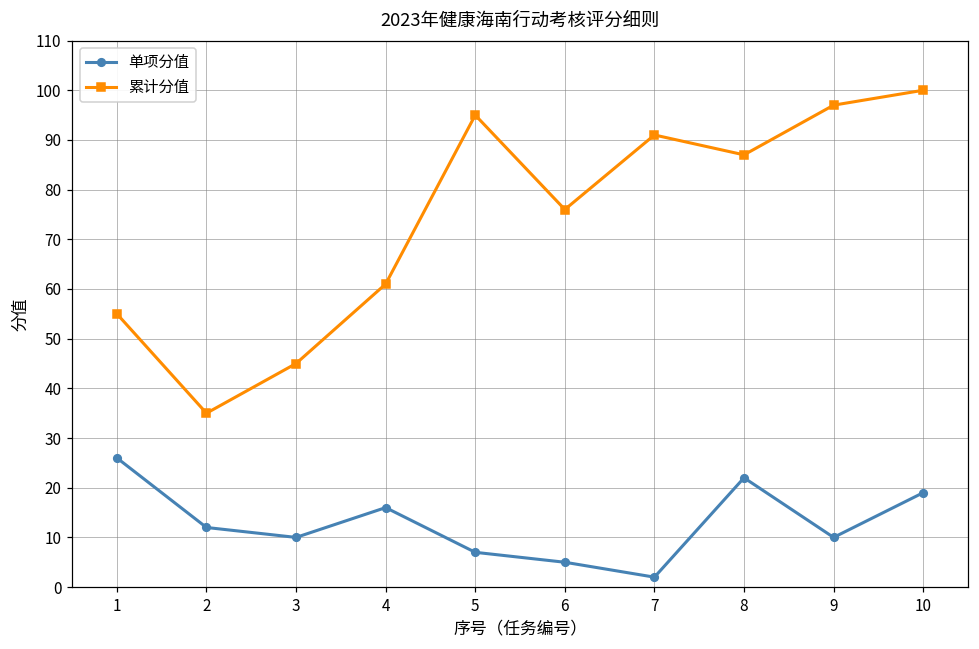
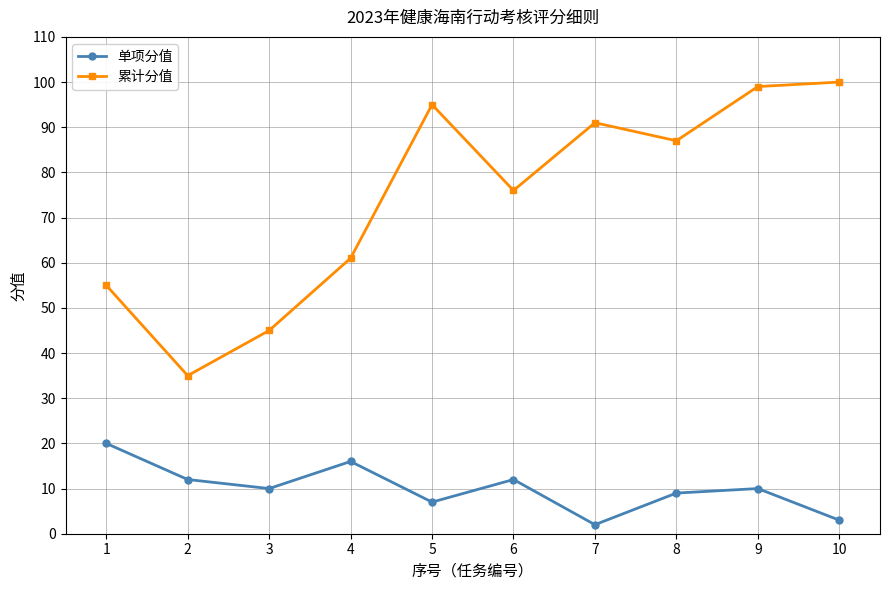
  {
    "单项分值": {
-     "1": 26,
+     "1": 20,
      "2": 12,
      "3": 10,
      "4": 16,
      "5": 7,
-     "6": 5,
+     "6": 12,
      "7": 2,
-     "8": 22,
+     "8": 9,
      "9": 10,
-     "10": 19
+     "10": 3
    },
    "累计分值": {
      "1": 55,
      "2": 35,
      "3": 45,
      "4": 61,
      "5": 95,
      "6": 76,
      "7": 91,
      "8": 87,
-     "9": 97,
+     "9": 99,
      "10": 100
    }
  }
